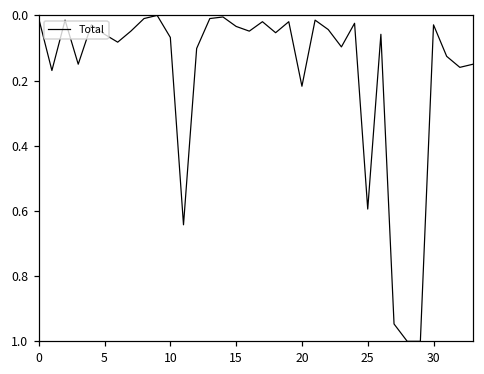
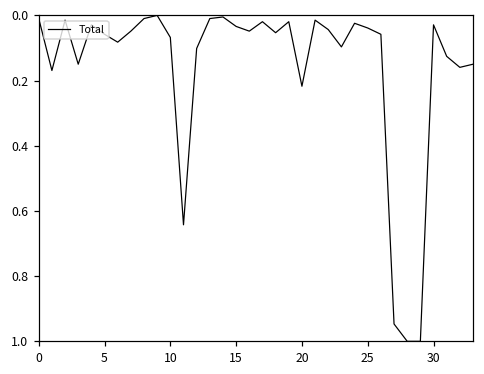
  {
    "0": 0.01,
    "10": 0.07,
    "15": 0.03,
    "20": 0.22,
-   "25": 0.59,
+   "25": 0.04,
    "30": 0.03
  }
